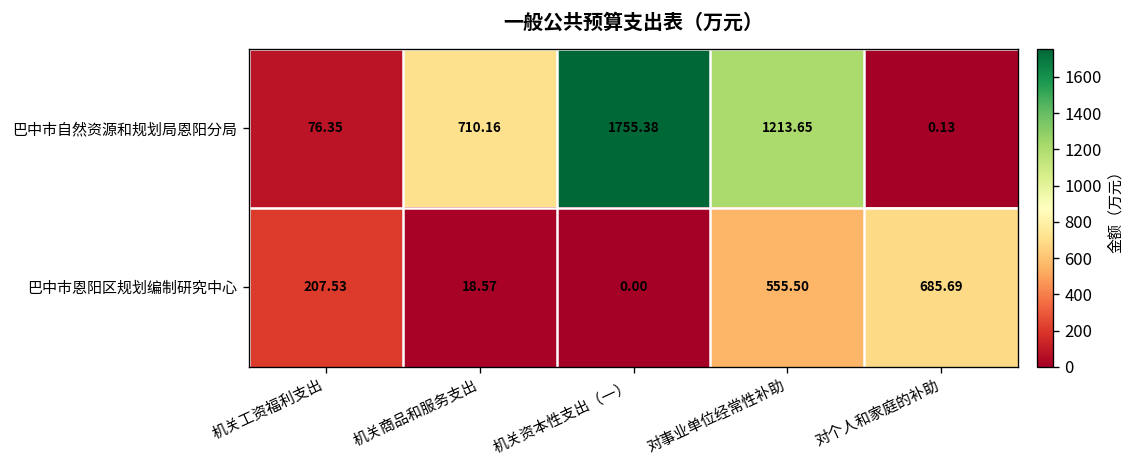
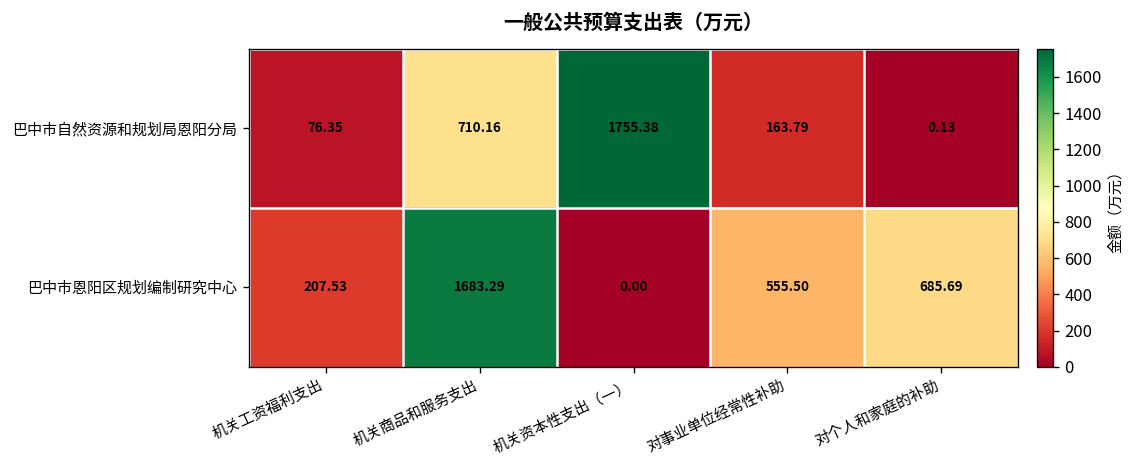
  {
    "巴中市自然资源和规划局恩阳分局": {
      "机关工资福利支出": 76.35,
      "机关商品和服务支出": 710.16,
      "机关资本性支出（一）": 1755.38,
-     "对事业单位经常性补助": 1213.65,
+     "对事业单位经常性补助": 163.79,
      "对个人和家庭的补助": 0.13
    },
    "巴中市恩阳区规划编制研究中心": {
      "机关工资福利支出": 207.53,
-     "机关商品和服务支出": 18.57,
+     "机关商品和服务支出": 1683.29,
      "机关资本性支出（一）": 0.00,
      "对事业单位经常性补助": 555.50,
      "对个人和家庭的补助": 685.69
    }
  }
